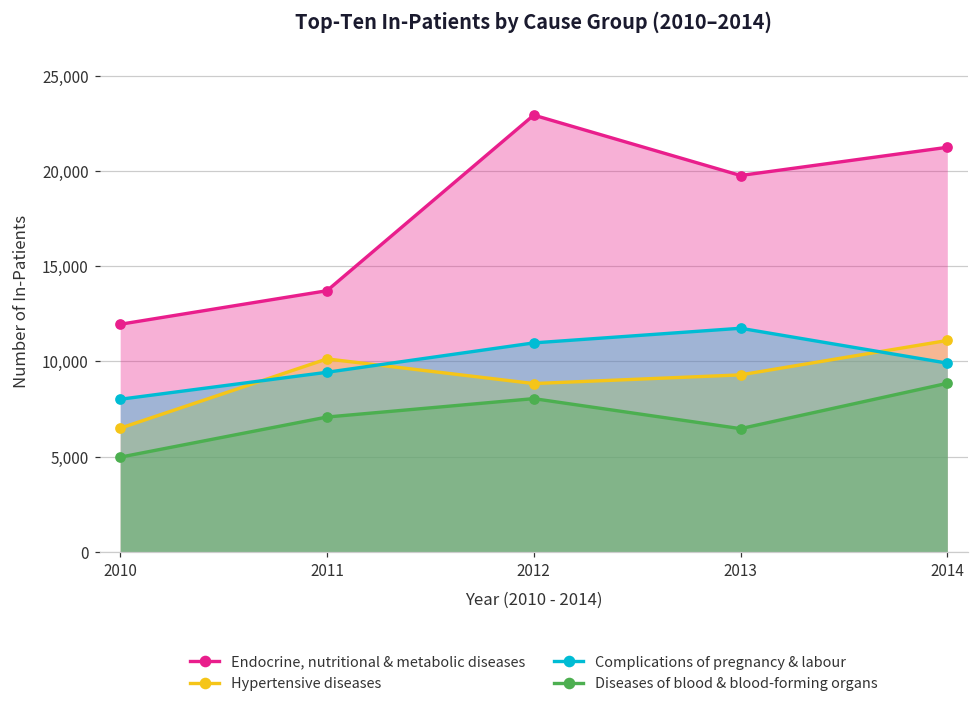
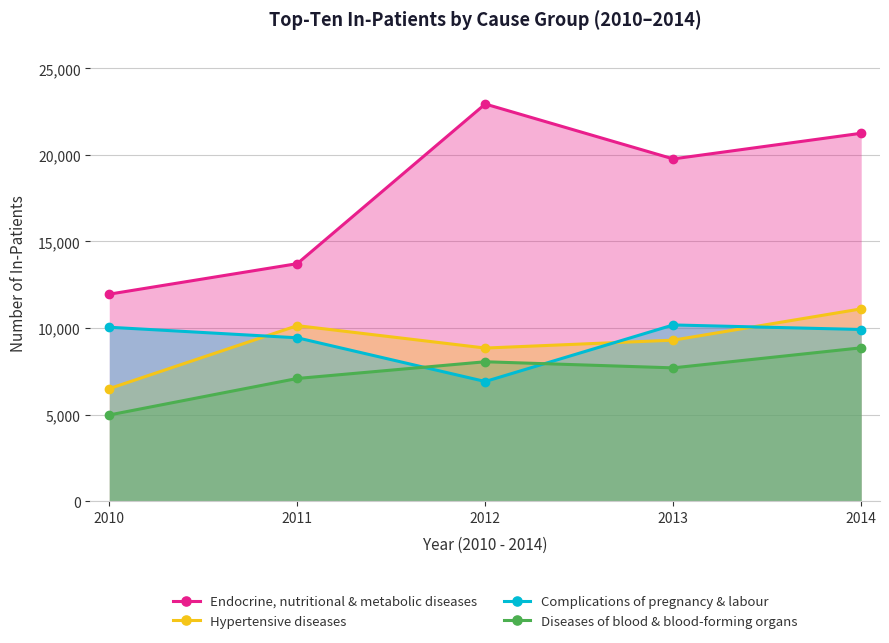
  {
    "Endocrine, nutritional & metabolic diseases": {
      "2010": "12,000",
      "2011": "13,700",
      "2012": "22,900",
      "2013": "19,800",
      "2014": "21,300"
    },
    "Hypertensive diseases": {
      "2010": "6,500",
      "2011": "10,100",
      "2012": "8,800",
      "2013": "9,300",
      "2014": "11,100"
    },
    "Complications of pregnancy & labour": {
-     "2010": "8,000",
+     "2010": "10,000",
      "2011": "9,400",
-     "2012": "11,000",
-     "2013": "11,700",
+     "2012": "6,900",
+     "2013": "10,200",
      "2014": "9,900"
    },
    "Diseases of blood & blood-forming organs": {
      "2010": "5,000",
      "2011": "7,100",
      "2012": "8,000",
-     "2013": "6,500",
+     "2013": "7,700",
      "2014": "8,900"
    }
  }
